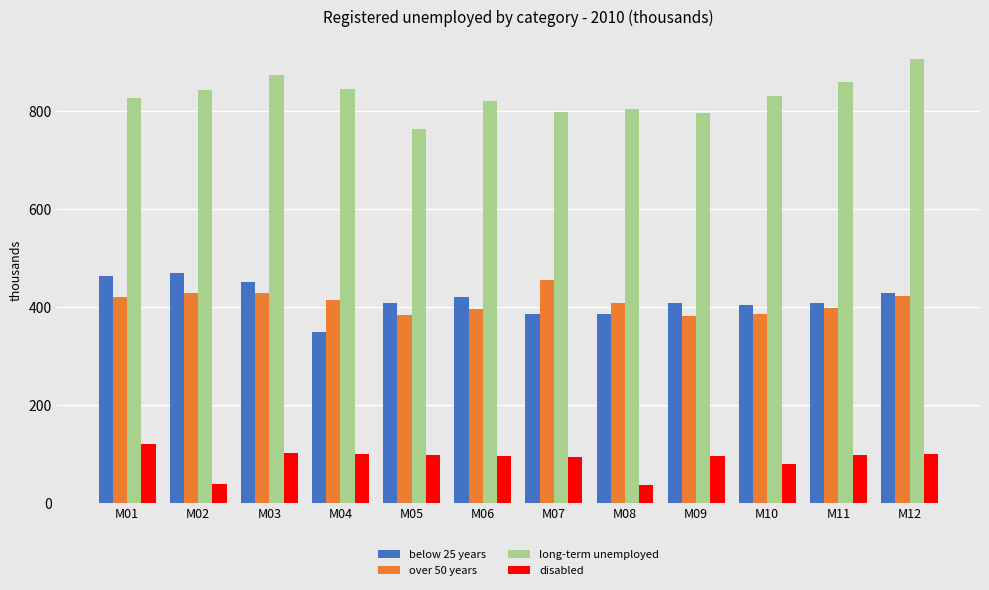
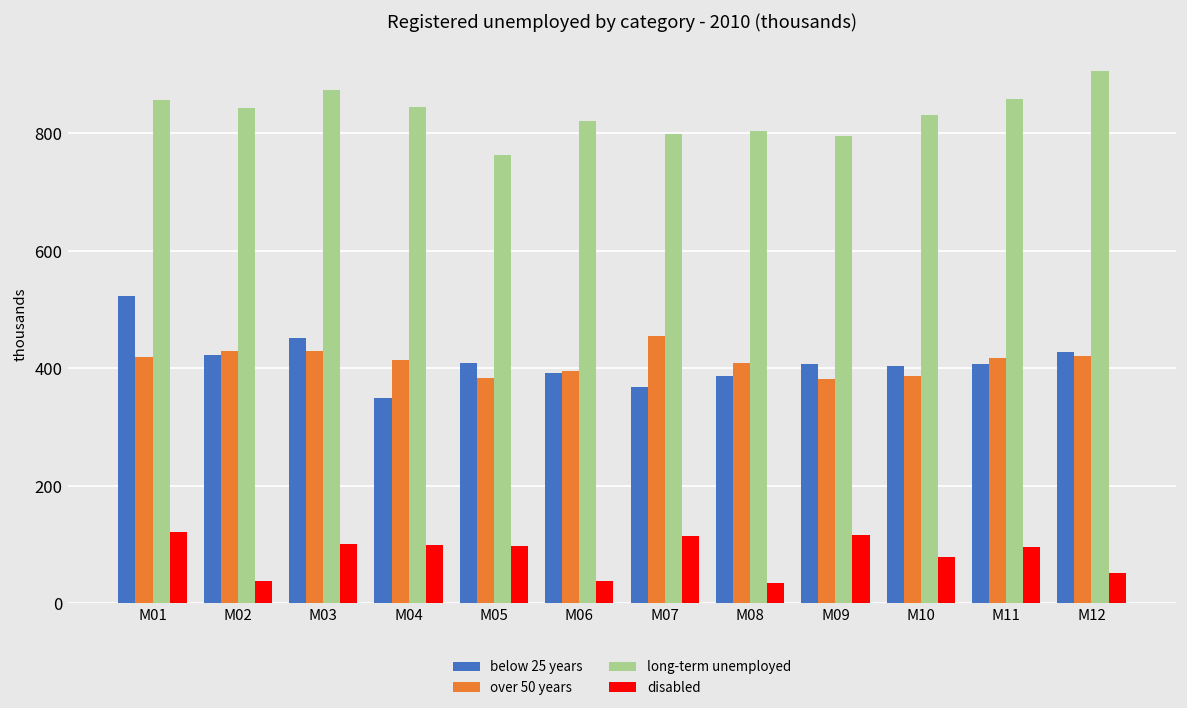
  {
    "below 25 years": {
-     "M01": 460,
-     "M02": 470,
+     "M01": 520,
+     "M02": 420,
      "M03": 450,
      "M04": 350,
      "M05": 410,
-     "M06": 420,
-     "M07": 390,
+     "M06": 390,
+     "M07": 370,
      "M08": 390,
      "M09": 410,
      "M10": 400,
      "M11": 410,
      "M12": 430
    },
    "over 50 years": {
      "M01": 420,
      "M02": 430,
      "M03": 430,
      "M04": 410,
      "M05": 380,
      "M06": 400,
      "M07": 450,
      "M08": 410,
      "M09": 380,
      "M10": 390,
-     "M11": 400,
+     "M11": 420,
      "M12": 420
    },
    "long-term unemployed": {
-     "M01": 830,
+     "M01": 860,
      "M02": 840,
      "M03": 870,
      "M04": 850,
      "M05": 760,
      "M06": 820,
      "M07": 800,
      "M08": 800,
      "M09": 800,
      "M10": 830,
      "M11": 860,
      "M12": 910
    },
    "disabled": {
      "M01": 120,
      "M02": 40,
      "M03": 100,
      "M04": 100,
      "M05": 100,
-     "M06": 100,
-     "M07": 90,
+     "M06": 40,
+     "M07": 110,
      "M08": 40,
-     "M09": 90,
+     "M09": 120,
      "M10": 80,
      "M11": 100,
-     "M12": 100
+     "M12": 50
    }
  }
